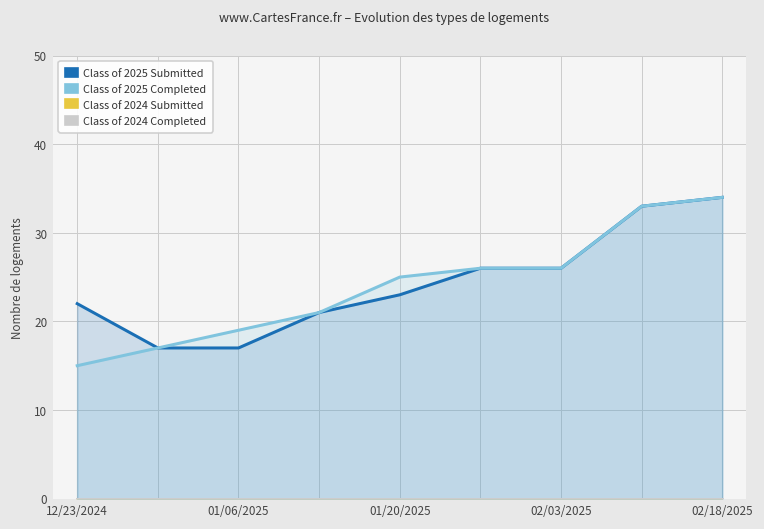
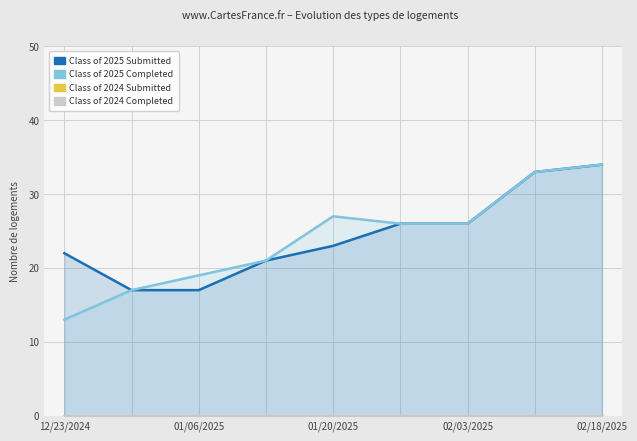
  {
    "Class of 2025 Submitted": {
      "12/23/2024": 22,
      "01/06/2025": 17,
      "01/20/2025": 23
    },
    "Class of 2025 Completed": {
-     "12/23/2024": 15,
+     "12/23/2024": 13,
      "01/06/2025": 19,
-     "01/20/2025": 25
+     "01/20/2025": 27
    },
    "Class of 2024 Completed": {
      "12/23/2024": 0,
      "01/06/2025": 0,
      "01/20/2025": 0,
      "02/03/2025": 0,
      "02/18/2025": 0
    }
  }
